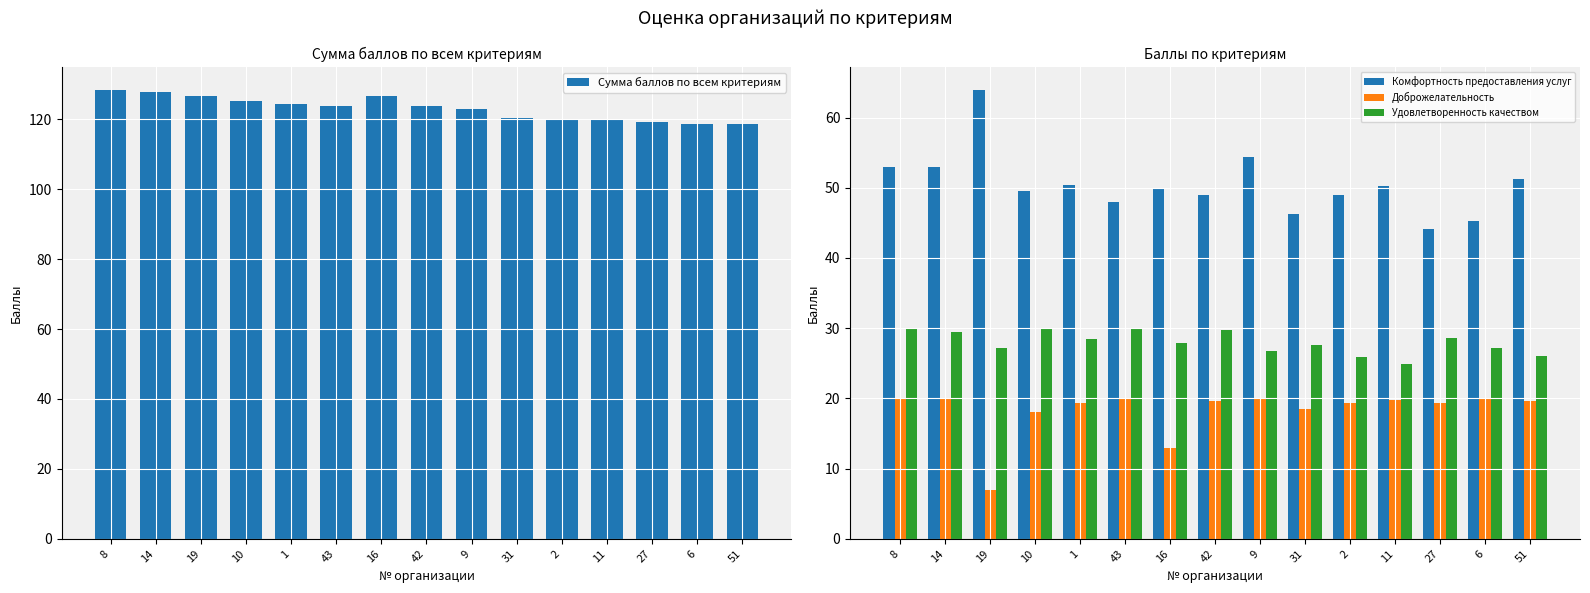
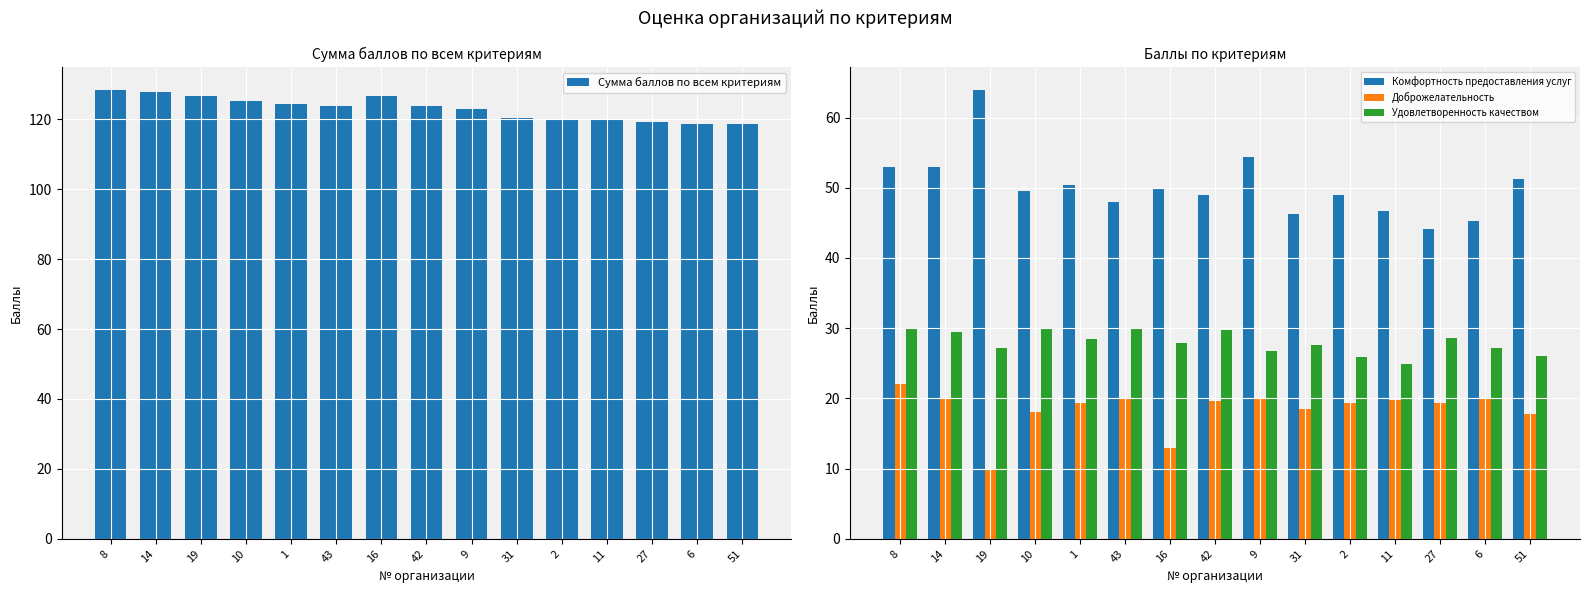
  {
    "Сумма баллов по всем критериям": {
      "8": 129,
      "14": 128,
      "19": 127,
      "10": 125,
      "1": 124,
      "43": 124,
      "16": 127,
      "42": 124,
      "9": 123,
      "31": 120,
      "2": 120,
      "11": 120,
      "27": 119,
      "6": 119,
      "51": 119
    },
    "Баллы по критериям": {
      "Комфортность предоставления услуг": {
        "8": 53,
        "14": 53,
        "19": 64,
        "10": 50,
        "1": 50,
        "43": 48,
        "16": 50,
        "42": 49,
        "9": 54,
        "31": 46,
        "2": 49,
-       "11": 50,
+       "11": 47,
        "27": 44,
        "6": 45,
        "51": 51
      },
      "Доброжелательность": {
-       "8": 20,
+       "8": 22,
        "14": 20,
-       "19": 7,
+       "19": 10,
        "10": 18,
        "1": 19,
        "43": 20,
        "16": 13,
        "42": 20,
        "9": 20,
        "31": 19,
        "2": 19,
        "11": 20,
        "27": 19,
        "6": 20,
-       "51": 20
+       "51": 18
      },
      "Удовлетворенность качеством": {
        "8": 30,
        "14": 29,
        "19": 27,
        "10": 30,
        "1": 29,
        "43": 30,
        "16": 28,
        "42": 30,
        "9": 27,
        "31": 28,
        "2": 26,
        "11": 25,
        "27": 29,
        "6": 27,
        "51": 26
      }
    }
  }
